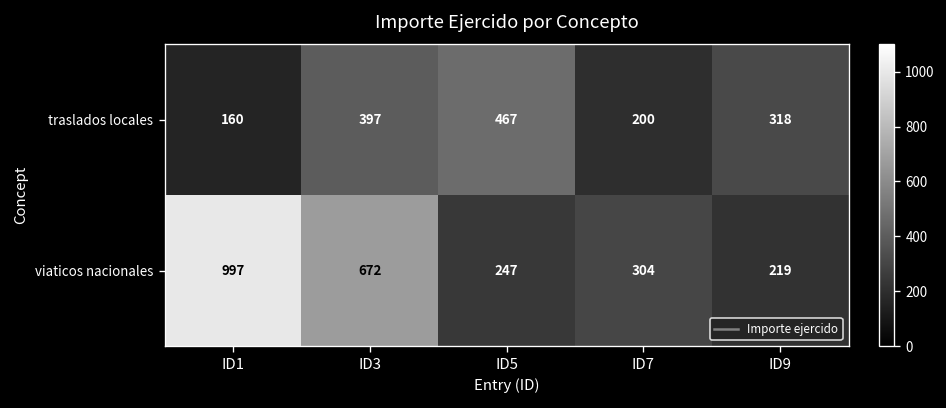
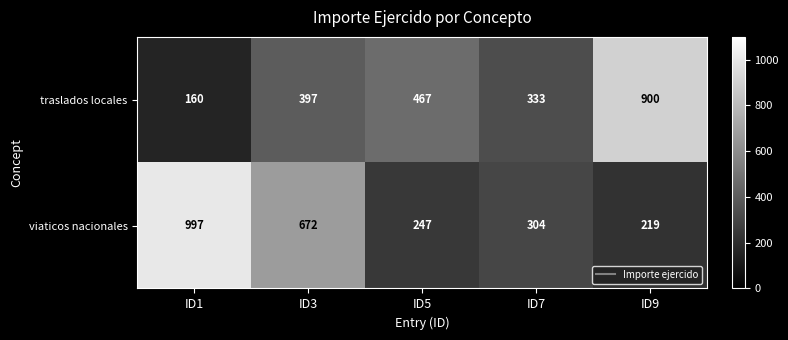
  {
    "traslados locales": {
      "ID1": 160,
      "ID3": 397,
      "ID5": 467,
-     "ID7": 200,
-     "ID9": 318
+     "ID7": 333,
+     "ID9": 900
    },
    "viaticos nacionales": {
      "ID1": 997,
      "ID3": 672,
      "ID5": 247,
      "ID7": 304,
      "ID9": 219
    }
  }
